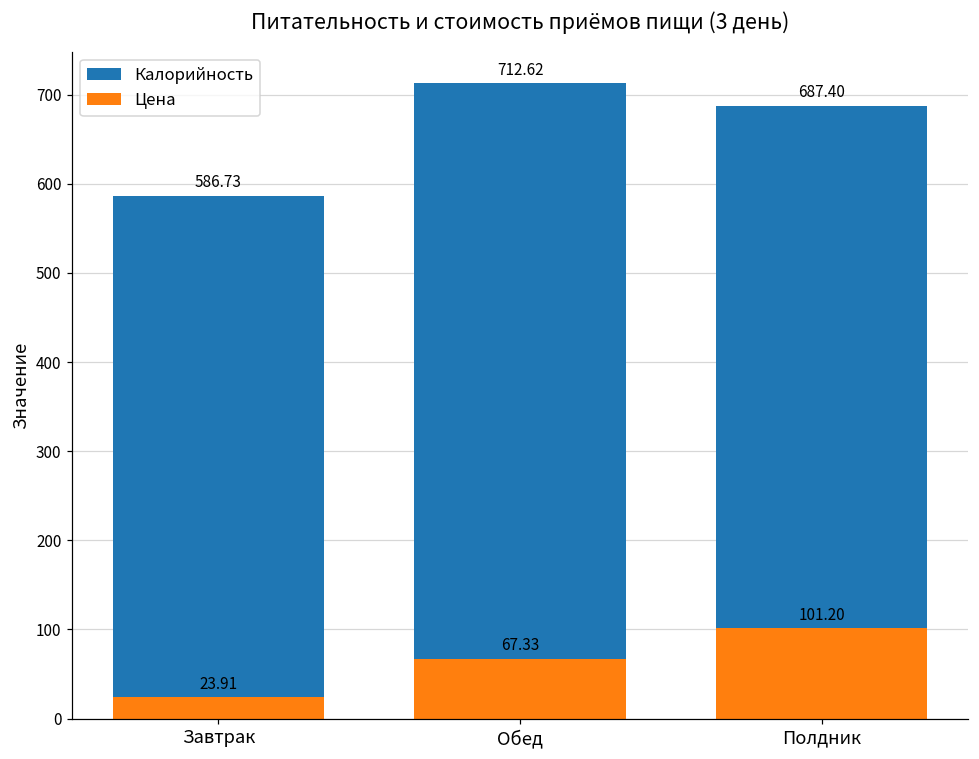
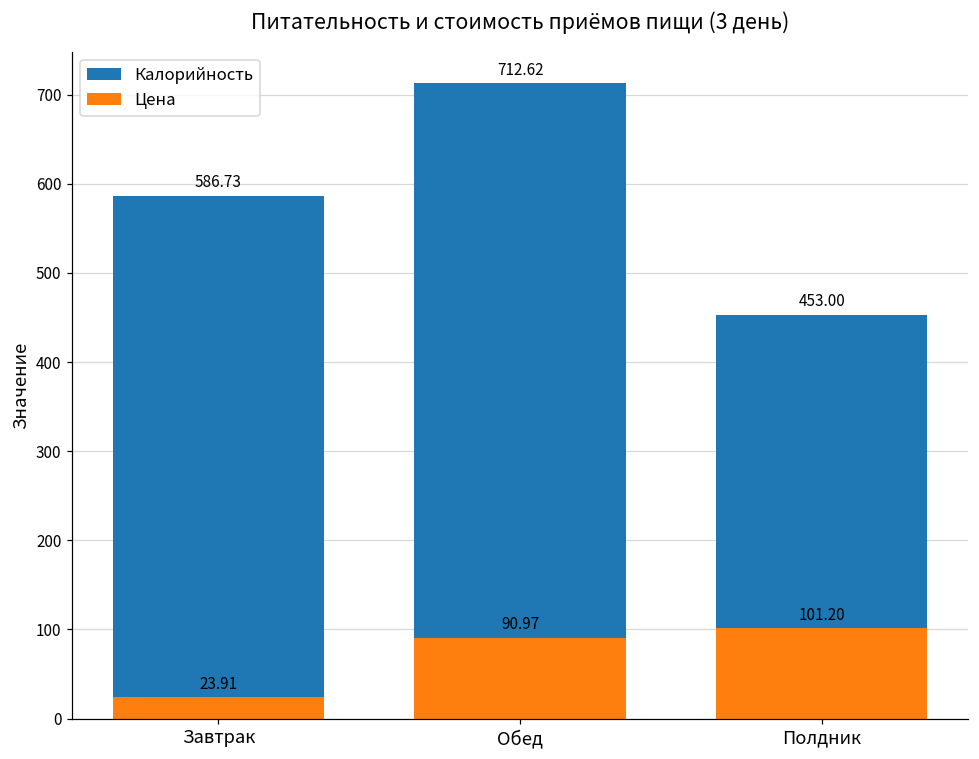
  {
    "Калорийность": {
      "Завтрак": 586.73,
      "Обед": 712.62,
-     "Полдник": 687.40
+     "Полдник": 453.00
    },
    "Цена": {
-     "Обед": 67.33
+     "Обед": 90.97
    }
  }
